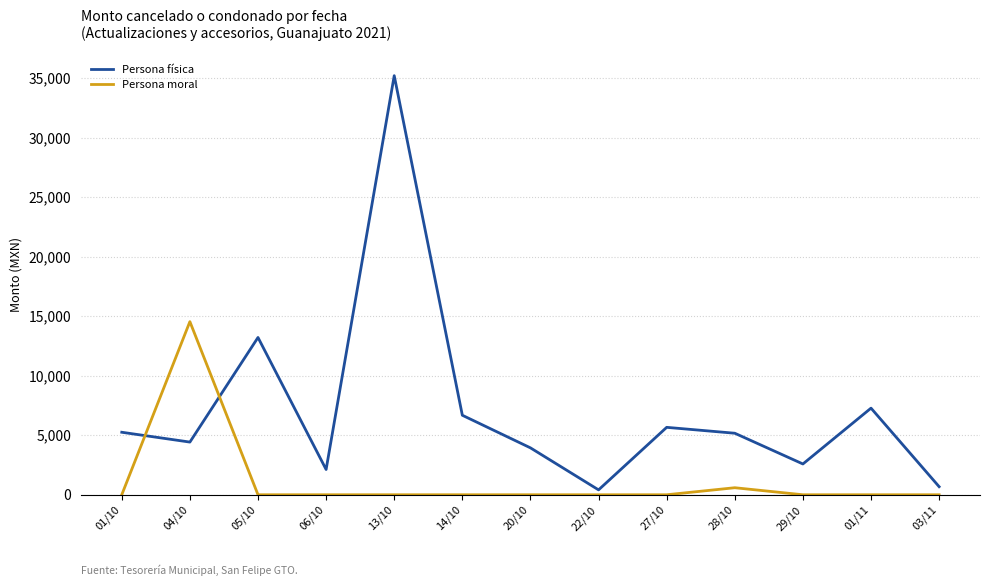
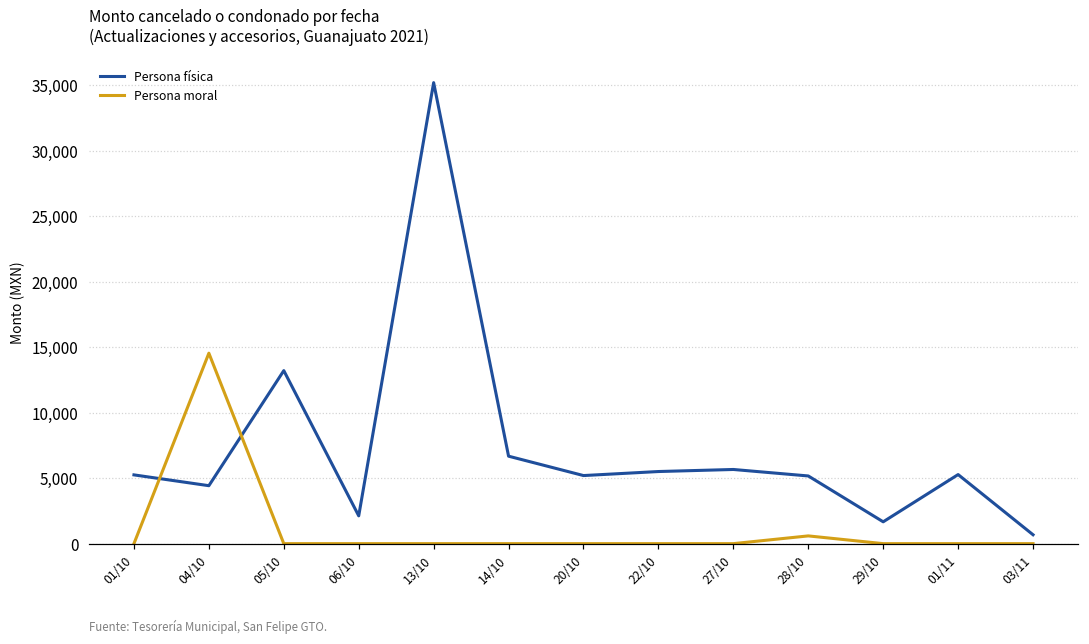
  {
    "Persona física": {
      "01/10": "5,200",
      "04/10": "4,400",
      "05/10": "13,200",
      "06/10": "2,100",
      "13/10": "35,200",
      "14/10": "6,700",
-     "20/10": "3,900",
-     "22/10": "400",
+     "20/10": "5,200",
+     "22/10": "5,500",
      "27/10": "5,700",
      "28/10": "5,200",
-     "29/10": "2,600",
-     "01/11": "7,300",
+     "29/10": "1,700",
+     "01/11": "5,300",
      "03/11": "700"
    },
    "Persona moral": {
      "01/10": "0",
      "04/10": "14,500",
      "05/10": "0",
      "06/10": "0",
      "13/10": "0",
      "14/10": "0",
      "20/10": "0",
      "22/10": "0",
      "27/10": "0",
      "28/10": "600",
      "29/10": "0",
      "01/11": "0",
      "03/11": "0"
    }
  }
